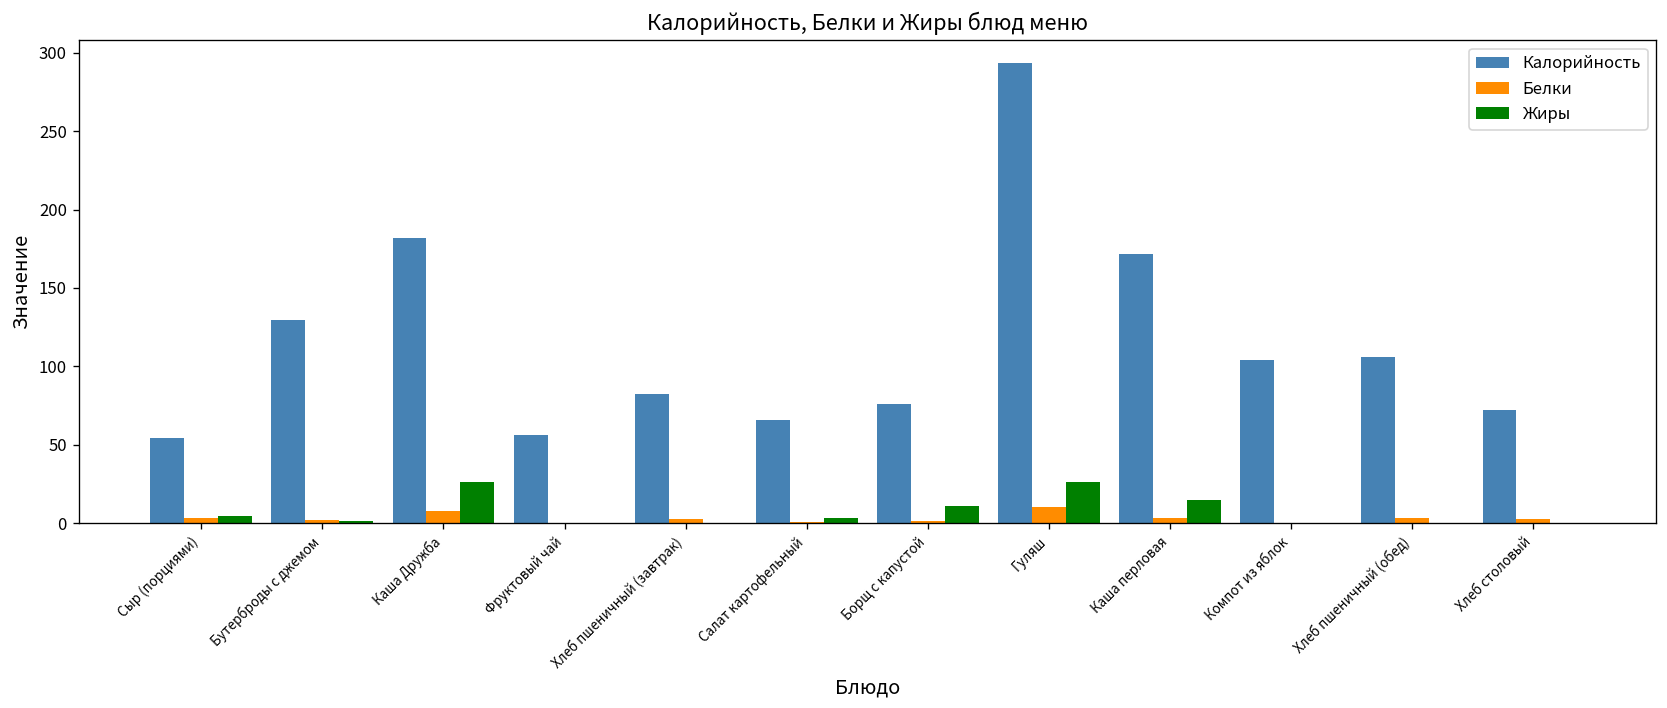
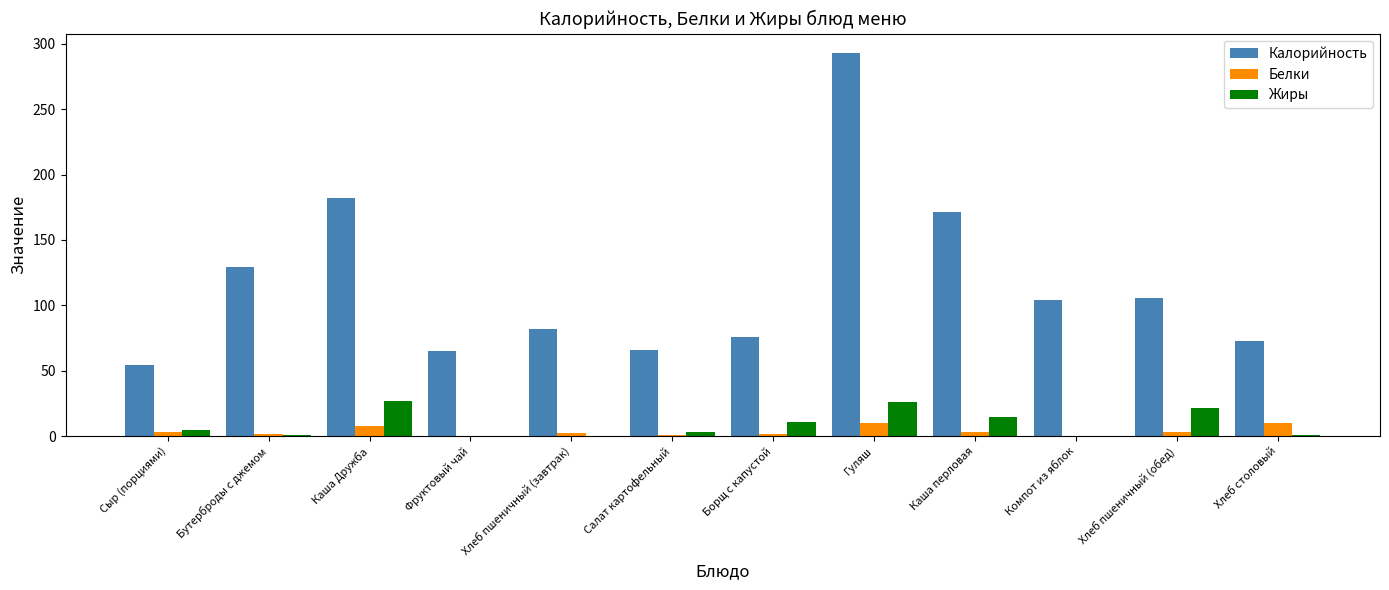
  {
    "Калорийность": {
      "Сыр (порциями)": 55,
      "Бутерброды с джемом": 129,
      "Каша Дружба": 182,
-     "Фруктовый чай": 56,
+     "Фруктовый чай": 65,
      "Хлеб пшеничный (завтрак)": 82,
      "Салат картофельный": 66,
      "Борщ с капустой": 76,
      "Гуляш": 293,
      "Каша перловая": 172,
      "Компот из яблок": 104,
      "Хлеб пшеничный (обед)": 106,
      "Хлеб столовый": 72
    },
    "Белки": {
      "Сыр (порциями)": 3,
      "Каша Дружба": 8,
      "Хлеб пшеничный (завтрак)": 3,
      "Гуляш": 10,
      "Каша перловая": 3,
      "Хлеб пшеничный (обед)": 3,
-     "Хлеб столовый": 3
+     "Хлеб столовый": 10
    },
    "Жиры": {
      "Сыр (порциями)": 4,
      "Каша Дружба": 27,
      "Салат картофельный": 3,
      "Борщ с капустой": 11,
      "Гуляш": 26,
      "Каша перловая": 15,
-     "Хлеб пшеничный (обед)": 0
+     "Хлеб пшеничный (обед)": 21
    }
  }
